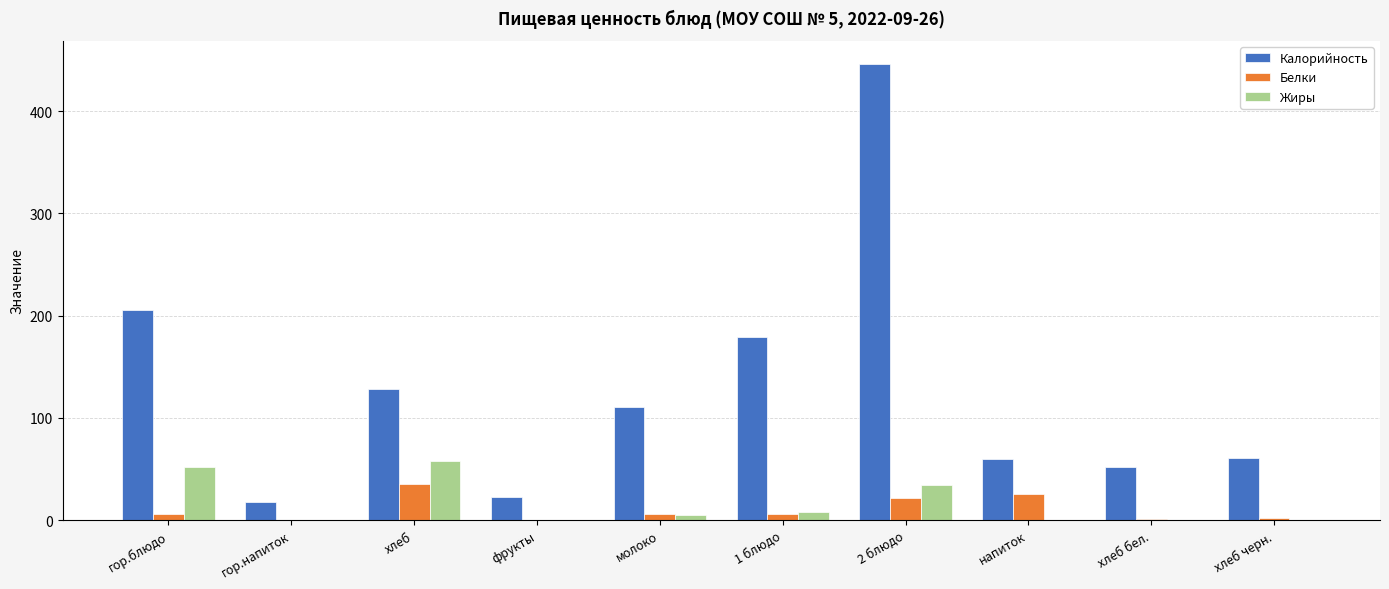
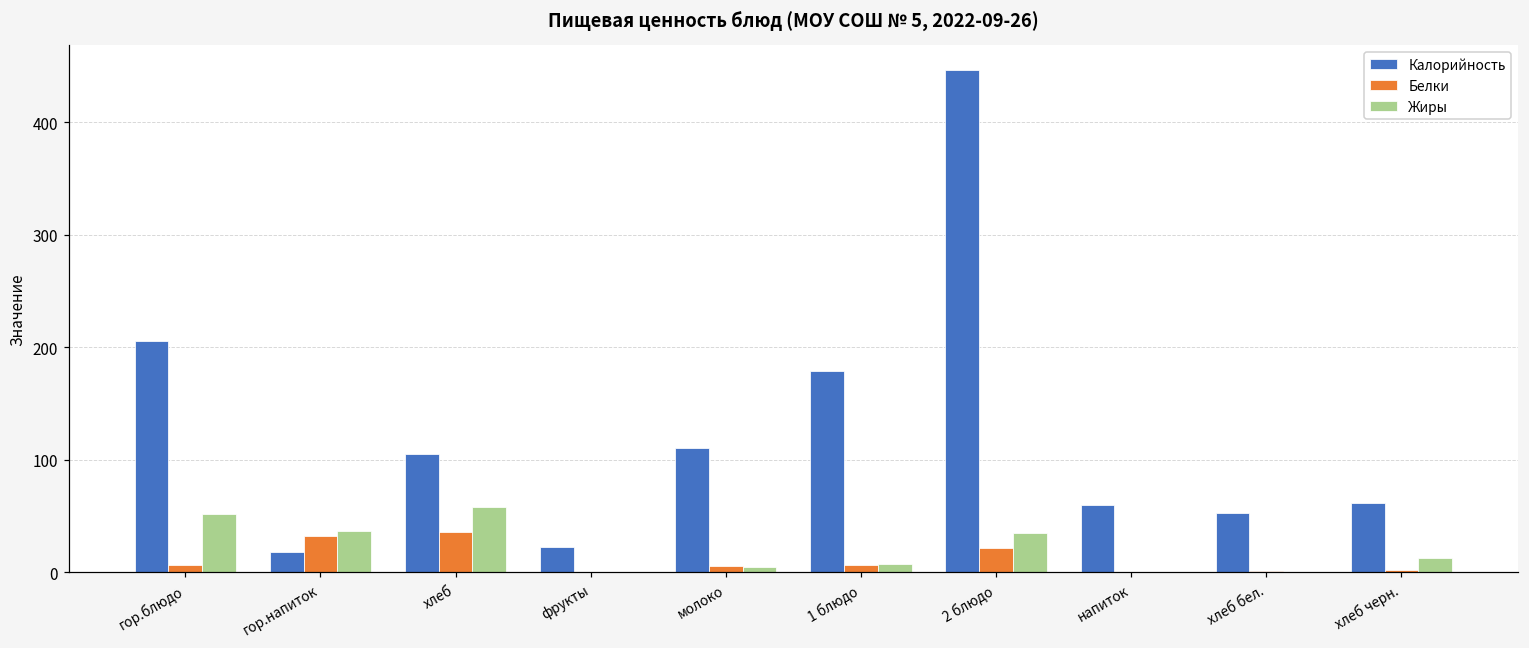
  {
    "Калорийность": {
      "гор.блюдо": 206,
      "гор.напиток": 18,
-     "хлеб": 128,
+     "хлеб": 105,
      "фрукты": 23,
      "молоко": 111,
      "1 блюдо": 179,
      "2 блюдо": 446,
      "напиток": 60,
      "хлеб бел.": 52,
      "хлеб черн.": 61
    },
    "Белки": {
      "гор.блюдо": 6,
-     "гор.напиток": 0,
+     "гор.напиток": 32,
      "хлеб": 36,
      "молоко": 6,
      "1 блюдо": 6,
      "2 блюдо": 22,
-     "напиток": 26
+     "напиток": 0
    },
    "Жиры": {
      "гор.блюдо": 52,
-     "гор.напиток": 0,
+     "гор.напиток": 37,
      "хлеб": 58,
      "молоко": 5,
      "1 блюдо": 8,
      "2 блюдо": 35,
-     "хлеб черн.": 0
+     "хлеб черн.": 13
    }
  }
